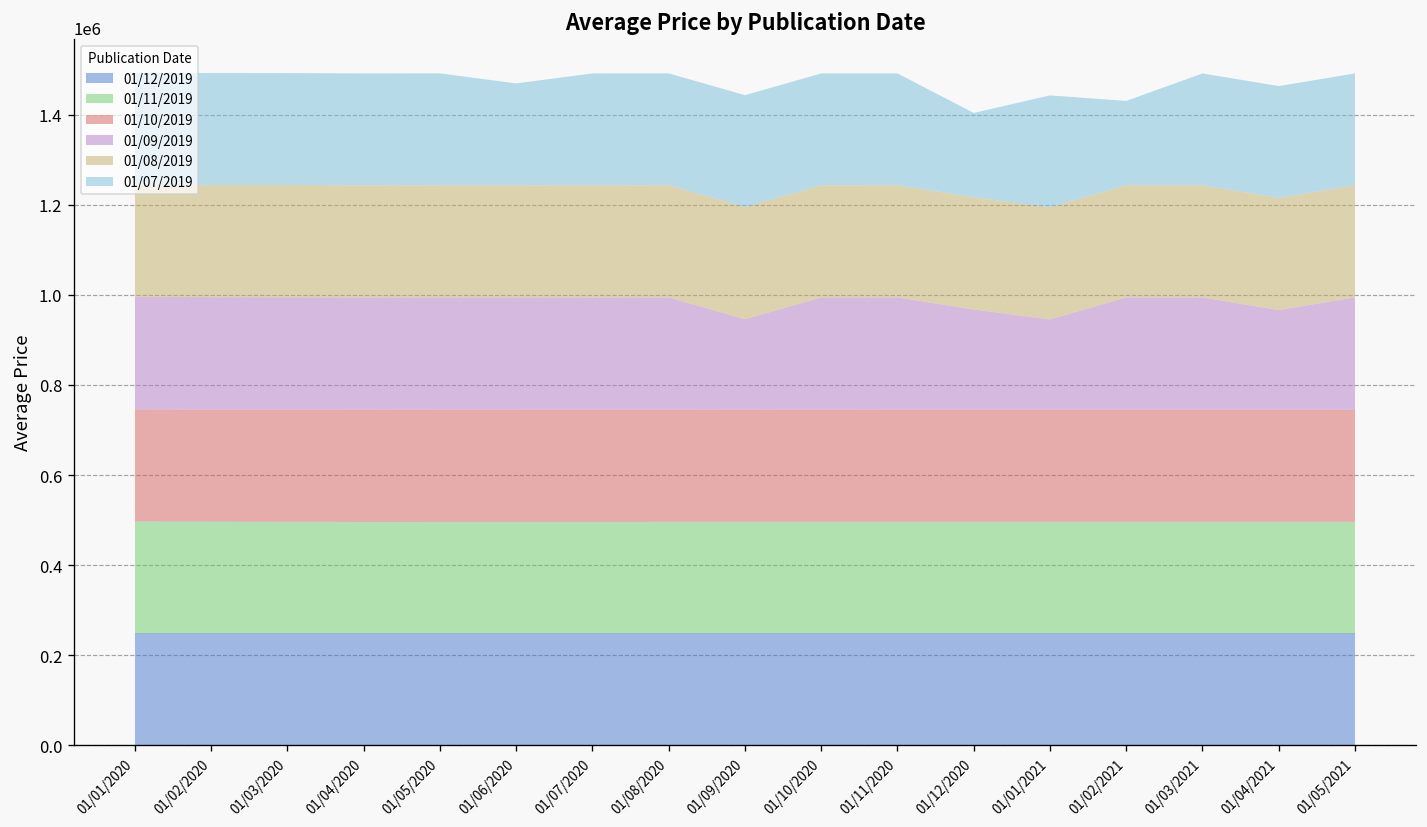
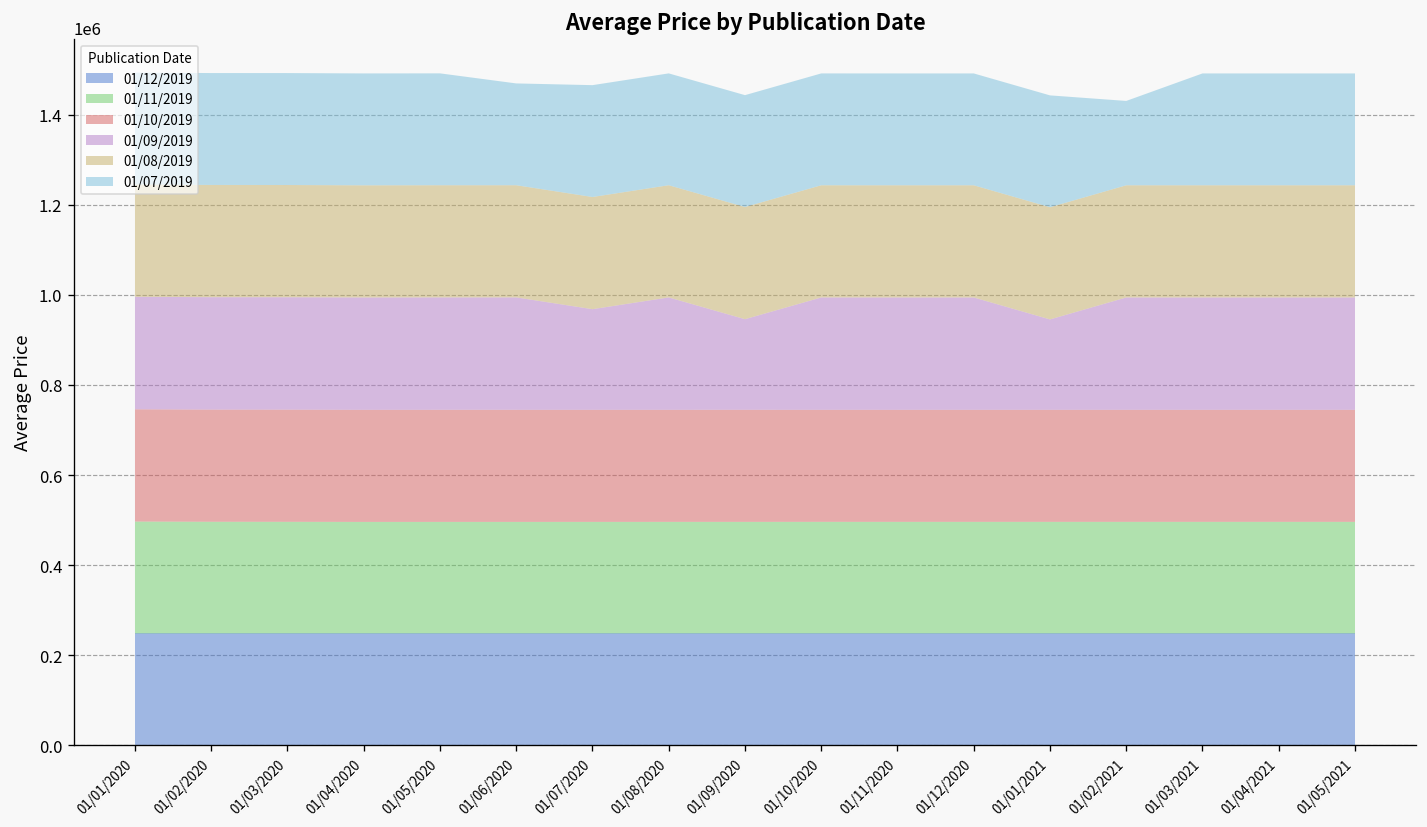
  {
    "01/12/2019": {
      "01/01/2020": 250000,
      "01/02/2020": 250000,
      "01/03/2020": 250000,
      "01/04/2020": 250000,
      "01/05/2020": 250000,
      "01/06/2020": 250000,
      "01/07/2020": 250000,
      "01/08/2020": 250000,
      "01/09/2020": 250000,
      "01/10/2020": 250000,
      "01/11/2020": 250000,
      "01/12/2020": 250000,
      "01/01/2021": 250000,
      "01/02/2021": 250000,
      "01/03/2021": 250000,
      "01/04/2021": 250000,
      "01/05/2021": 250000
    },
    "01/11/2019": {
      "01/01/2020": 250000,
      "01/02/2020": 250000,
      "01/03/2020": 250000,
      "01/04/2020": 250000,
      "01/05/2020": 250000,
      "01/06/2020": 250000,
      "01/07/2020": 250000,
      "01/08/2020": 250000,
      "01/09/2020": 250000,
      "01/10/2020": 250000,
      "01/11/2020": 250000,
      "01/12/2020": 250000,
      "01/01/2021": 250000,
      "01/02/2021": 250000,
      "01/03/2021": 250000,
      "01/04/2021": 250000,
      "01/05/2021": 250000
    },
    "01/09/2019": {
      "01/01/2020": 250000,
      "01/02/2020": 250000,
      "01/03/2020": 250000,
      "01/04/2020": 250000,
      "01/05/2020": 250000,
      "01/06/2020": 250000,
-     "01/07/2020": 250000,
+     "01/07/2020": 220000,
      "01/08/2020": 250000,
      "01/09/2020": 200000,
      "01/10/2020": 250000,
      "01/11/2020": 250000,
-     "01/12/2020": 220000,
+     "01/12/2020": 250000,
      "01/01/2021": 200000,
      "01/02/2021": 250000,
      "01/03/2021": 250000,
-     "01/04/2021": 220000,
+     "01/04/2021": 250000,
      "01/05/2021": 250000
    },
    "01/07/2019": {
      "01/02/2020": 250000,
      "01/03/2020": 250000,
      "01/04/2020": 250000,
      "01/05/2020": 250000,
      "01/06/2020": 230000,
      "01/07/2020": 250000,
      "01/08/2020": 250000,
      "01/09/2020": 250000,
      "01/10/2020": 250000,
      "01/11/2020": 250000,
-     "01/12/2020": 190000,
+     "01/12/2020": 250000,
      "01/01/2021": 250000,
      "01/02/2021": 190000,
      "01/03/2021": 250000,
      "01/04/2021": 250000,
      "01/05/2021": 250000
    }
  }
